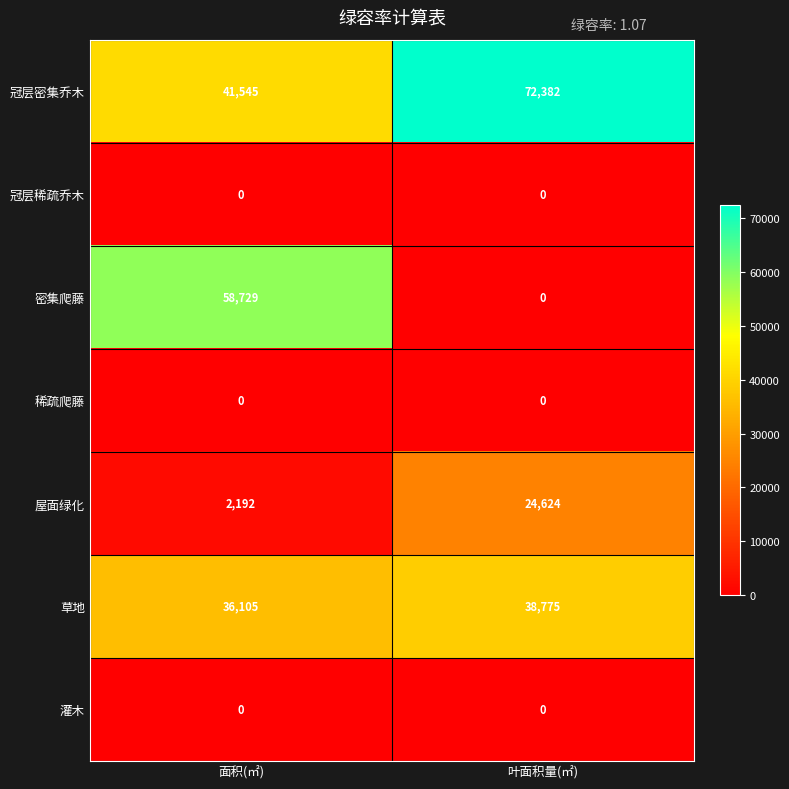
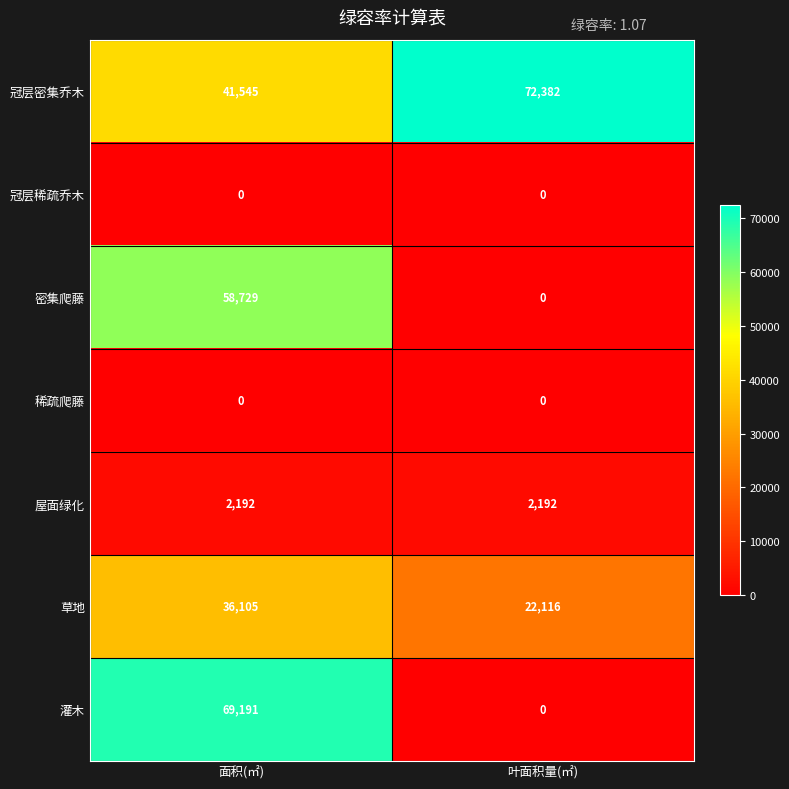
  {
    "冠层密集乔木": {
      "面积(㎡)": "41,545",
      "叶面积量(㎡)": "72,382"
    },
    "冠层稀疏乔木": {
      "面积(㎡)": "0",
      "叶面积量(㎡)": "0"
    },
    "密集爬藤": {
      "面积(㎡)": "58,729",
      "叶面积量(㎡)": "0"
    },
    "稀疏爬藤": {
      "面积(㎡)": "0",
      "叶面积量(㎡)": "0"
    },
    "屋面绿化": {
      "面积(㎡)": "2,192",
-     "叶面积量(㎡)": "24,624"
+     "叶面积量(㎡)": "2,192"
    },
    "草地": {
      "面积(㎡)": "36,105",
-     "叶面积量(㎡)": "38,775"
+     "叶面积量(㎡)": "22,116"
    },
    "灌木": {
-     "面积(㎡)": "0",
+     "面积(㎡)": "69,191",
      "叶面积量(㎡)": "0"
    }
  }
